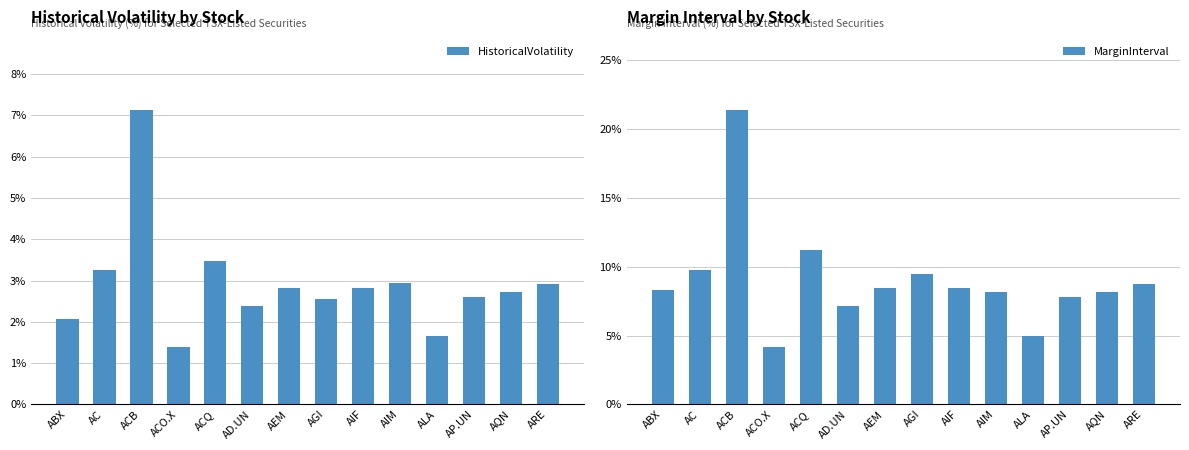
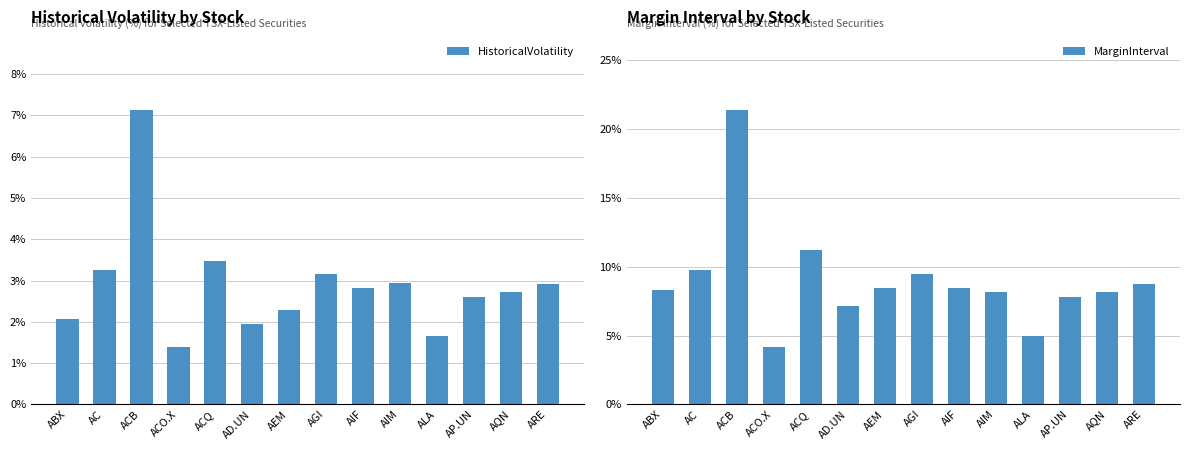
  {
    "Historical Volatility by Stock": {
      "ABX": "2.1%",
      "AC": "3.3%",
      "ACB": "7.1%",
      "ACO.X": "1.4%",
      "ACQ": "3.5%",
-     "AD.UN": "2.4%",
-     "AEM": "2.8%",
-     "AGI": "2.5%",
+     "AD.UN": "2.0%",
+     "AEM": "2.3%",
+     "AGI": "3.2%",
      "AIF": "2.8%",
      "AIM": "2.9%",
      "ALA": "1.7%",
      "AP.UN": "2.6%",
      "AQN": "2.7%",
      "ARE": "2.9%"
    },
    "Margin Interval by Stock": {
      "ABX": "8.3%",
      "AC": "9.8%",
      "ACB": "21.4%",
      "ACO.X": "4.1%",
      "ACQ": "11.2%",
      "AD.UN": "7.1%",
      "AEM": "8.4%",
      "AGI": "9.5%",
      "AIF": "8.4%",
      "AIM": "8.2%",
      "ALA": "5.0%",
      "AP.UN": "7.8%",
      "AQN": "8.2%",
      "ARE": "8.7%"
    }
  }
